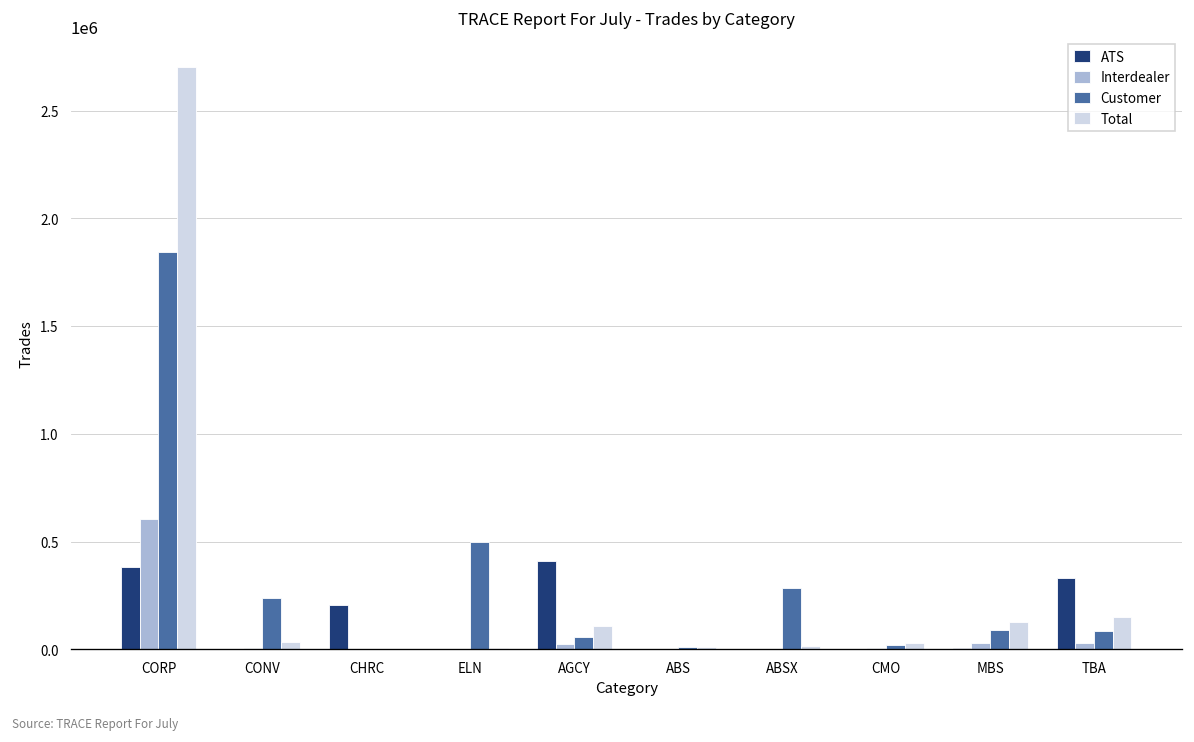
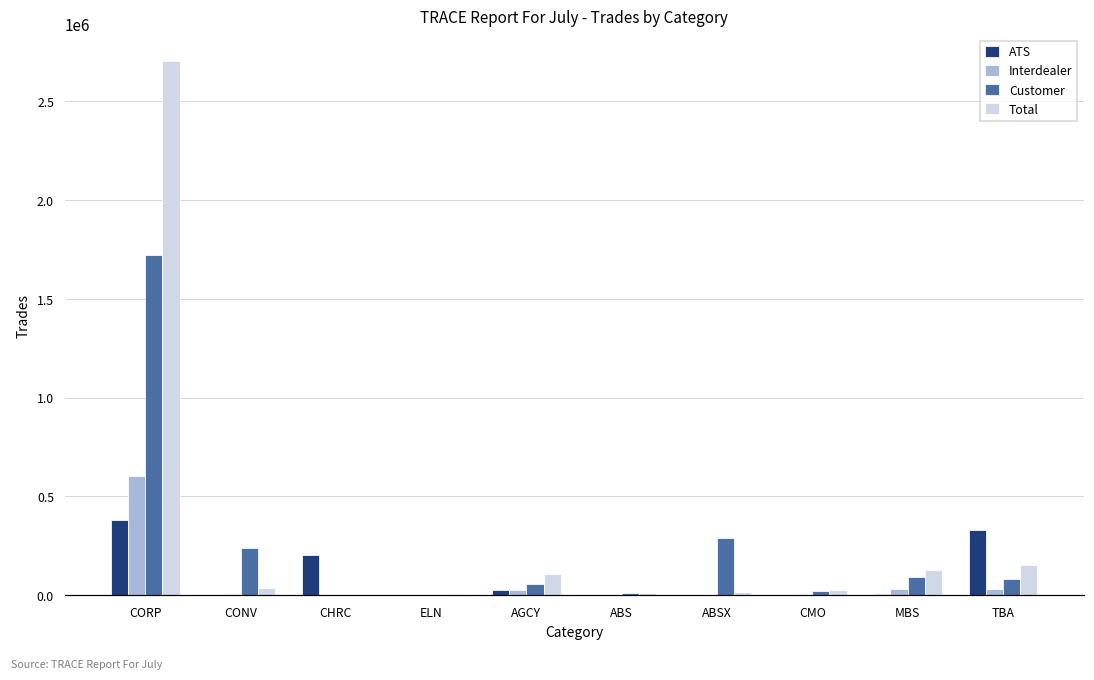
  {
    "ATS": {
      "CORP": 380000,
      "CHRC": 200000,
-     "AGCY": 410000,
+     "AGCY": 30000,
      "TBA": 330000
    },
    "Customer": {
-     "CORP": 1840000,
+     "CORP": 1720000,
      "CONV": 240000,
-     "ELN": 500000,
+     "ELN": 0,
      "AGCY": 60000,
      "ABSX": 290000,
      "CMO": 20000,
      "MBS": 90000,
      "TBA": 80000
    }
  }
